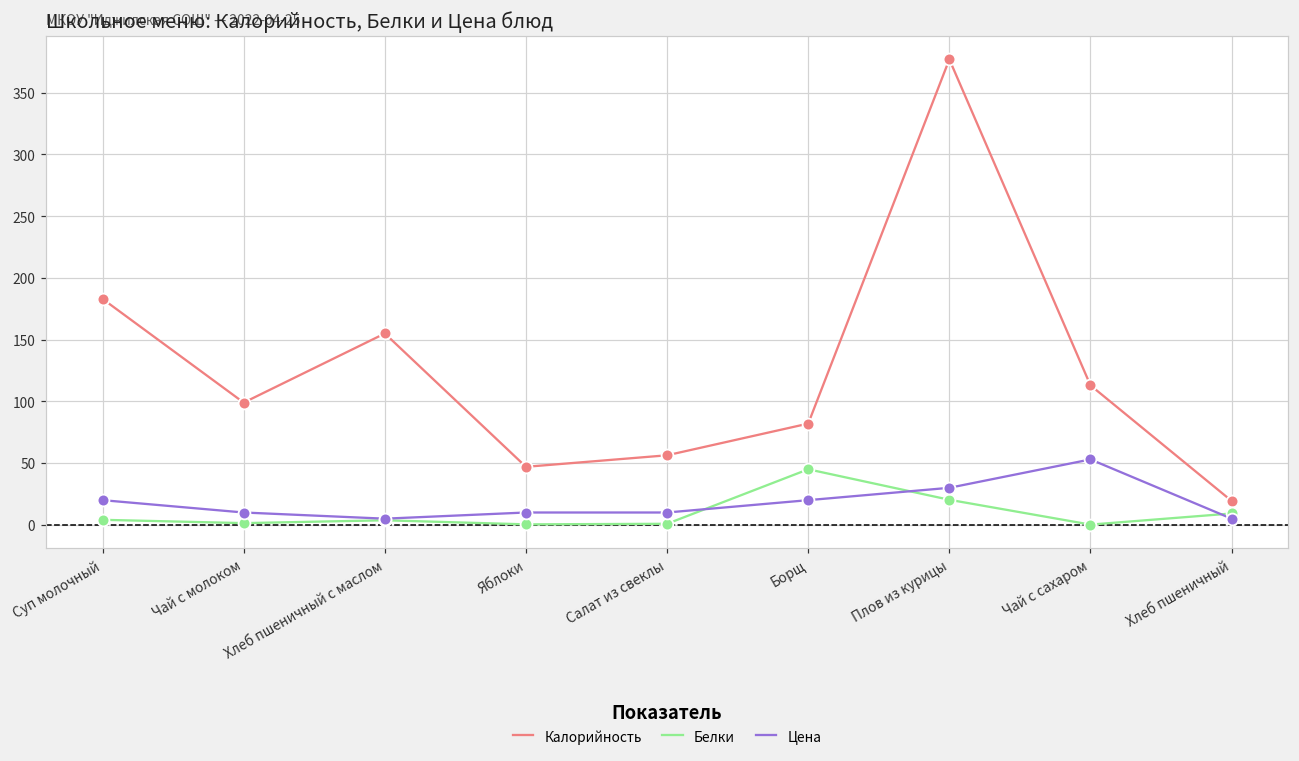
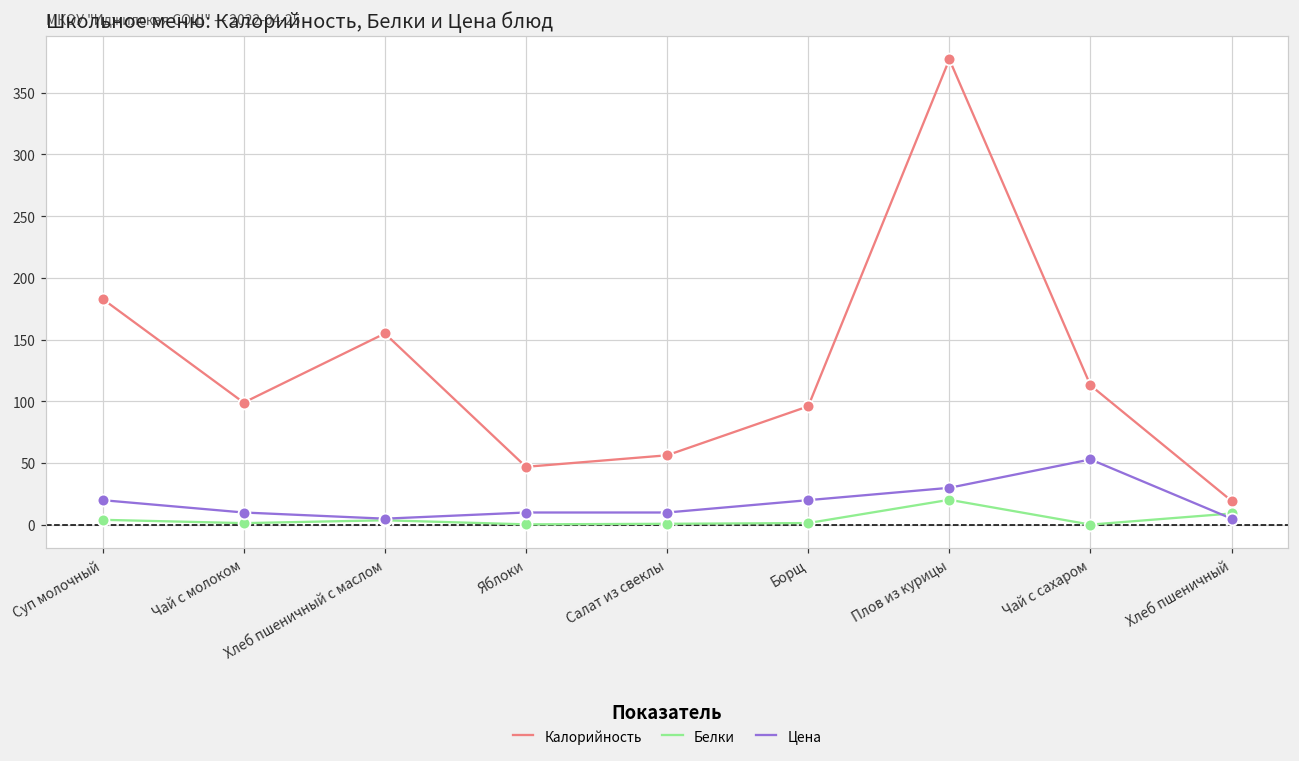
  {
    "Калорийность": {
      "Суп молочный": 183,
      "Чай с молоком": 99,
      "Хлеб пшеничный с маслом": 155,
      "Яблоки": 47,
      "Салат из свеклы": 56,
-     "Борщ": 82,
+     "Борщ": 96,
      "Плов из курицы": 377,
      "Чай с сахаром": 113,
      "Хлеб пшеничный": 19
    },
    "Белки": {
      "Суп молочный": 4,
      "Чай с молоком": 1,
      "Яблоки": 0,
      "Салат из свеклы": 1,
-     "Борщ": 45,
+     "Борщ": 1,
      "Плов из курицы": 20,
      "Чай с сахаром": 0,
      "Хлеб пшеничный": 9
    },
    "Цена": {
      "Суп молочный": 20,
      "Чай с молоком": 10,
      "Яблоки": 10,
      "Салат из свеклы": 10,
      "Борщ": 20,
      "Плов из курицы": 30,
      "Чай с сахаром": 53,
      "Хлеб пшеничный": 5
    }
  }
